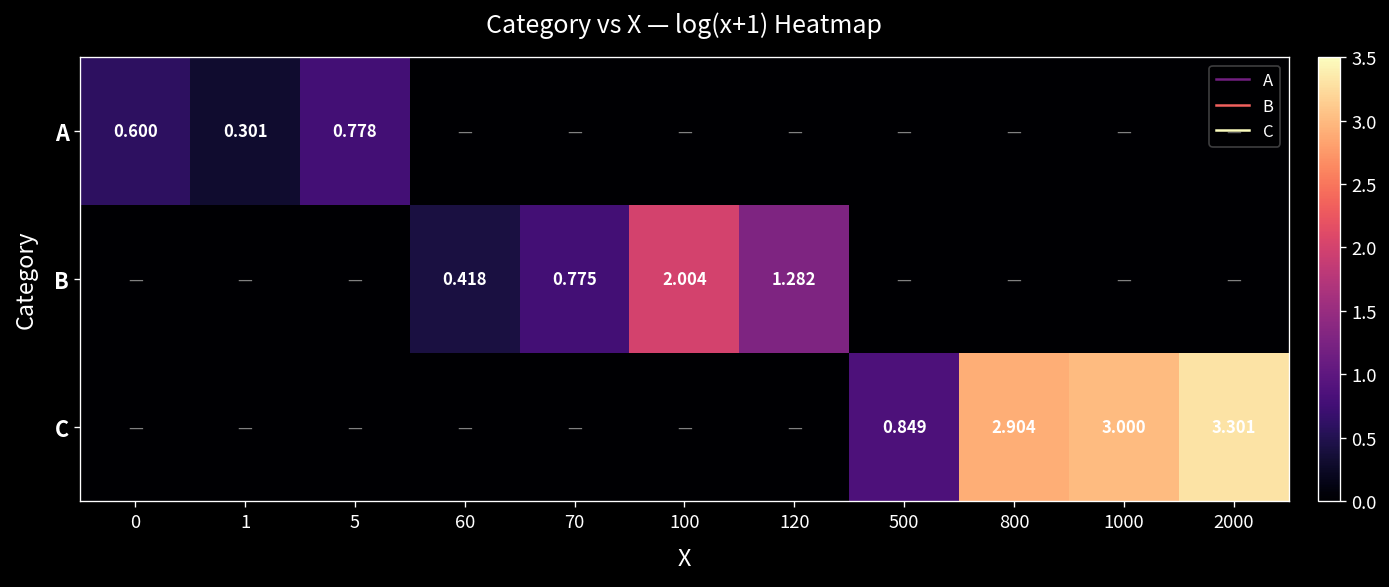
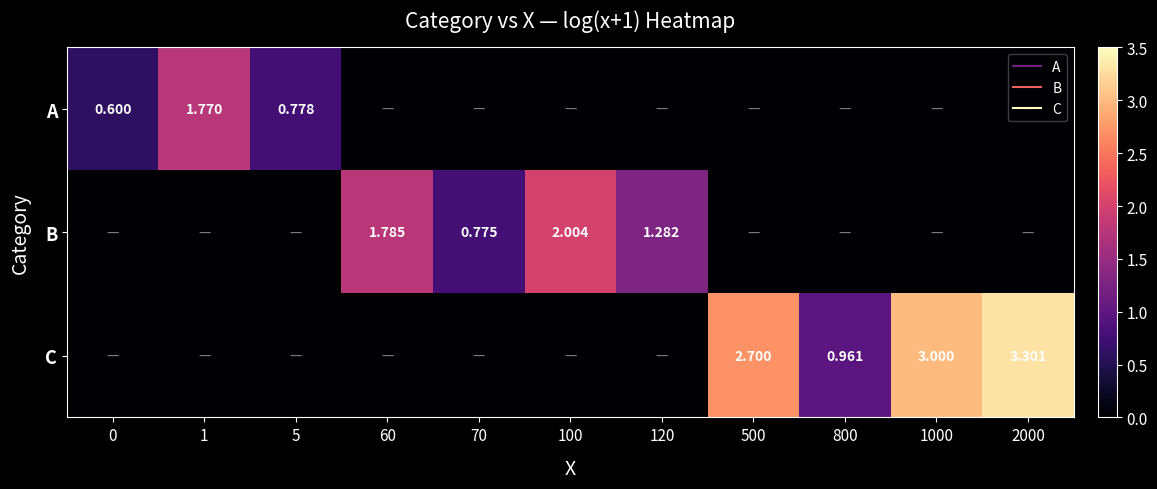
  {
    "A": {
      "0": 0.600,
-     "1": 0.301,
+     "1": 1.770,
      "5": 0.778
    },
    "B": {
-     "60": 0.418,
+     "60": 1.785,
      "70": 0.775,
      "100": 2.004,
      "120": 1.282
    },
    "C": {
-     "500": 0.849,
-     "800": 2.904,
+     "500": 2.700,
+     "800": 0.961,
      "1000": 3.000,
      "2000": 3.301
    }
  }
